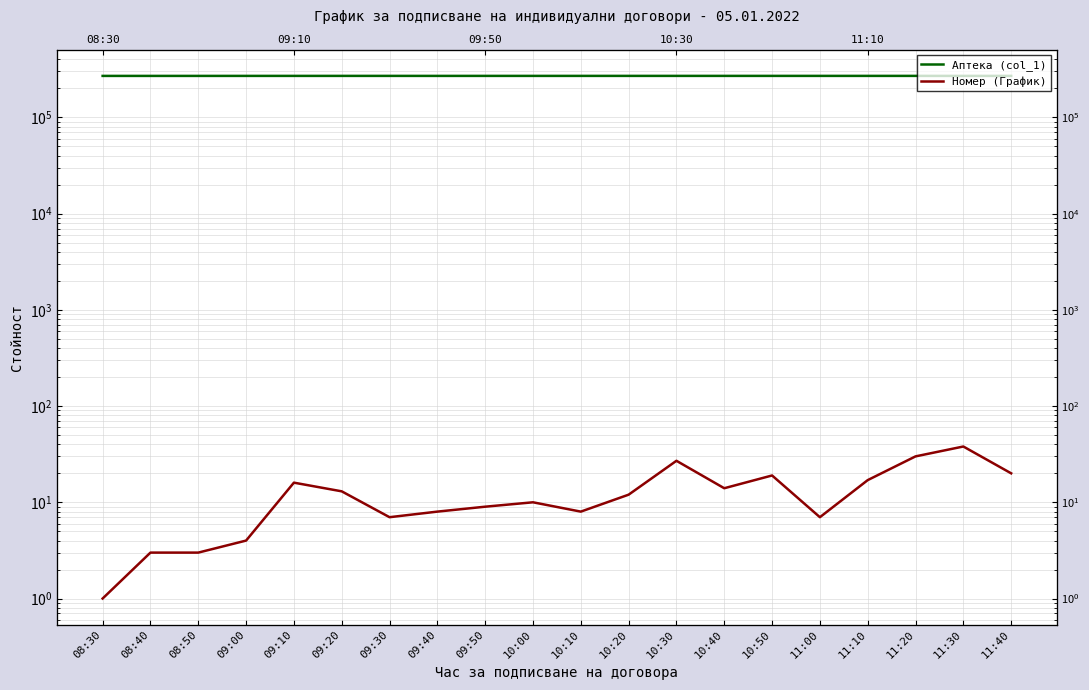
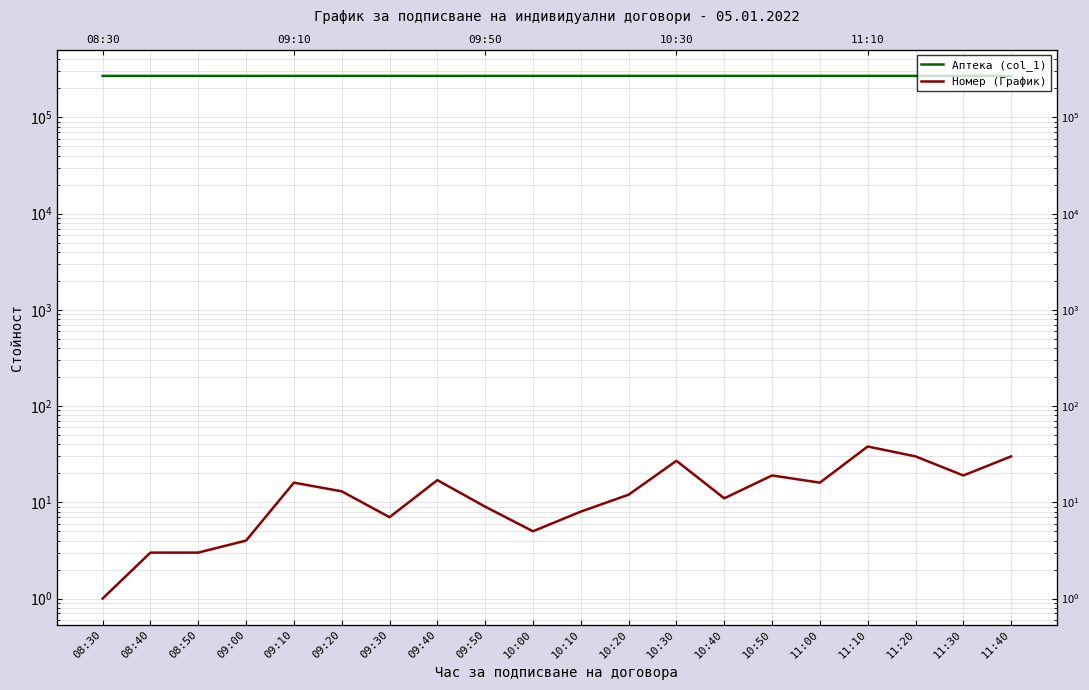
  {
    "Аптека (col_1)": {
      "08:30": 270000,
      "08:40": 270000,
      "08:50": 270000,
      "09:00": 270000,
      "09:10": 270000,
      "09:20": 270000,
      "09:30": 270000,
      "09:40": 270000,
      "09:50": 270000,
      "10:00": 270000,
      "10:10": 270000,
      "10:20": 270000,
      "10:30": 270000,
      "10:40": 270000,
      "10:50": 270000,
      "11:00": 270000,
      "11:10": 270000,
      "11:20": 270000
    },
    "Номер (График)": {
      "08:30": 1,
      "08:40": 3,
      "08:50": 3,
      "09:00": 4,
      "09:10": 16,
      "09:20": 13,
      "09:30": 7,
-     "09:40": 8,
+     "09:40": 17,
      "09:50": 9,
-     "10:00": 10,
+     "10:00": 5,
      "10:10": 8,
      "10:20": 12,
      "10:30": 27,
-     "10:40": 14,
+     "10:40": 11,
      "10:50": 19,
-     "11:00": 7,
-     "11:10": 17,
+     "11:00": 16,
+     "11:10": 38,
      "11:20": 30,
-     "11:30": 38,
-     "11:40": 20
+     "11:30": 19,
+     "11:40": 30
    }
  }
